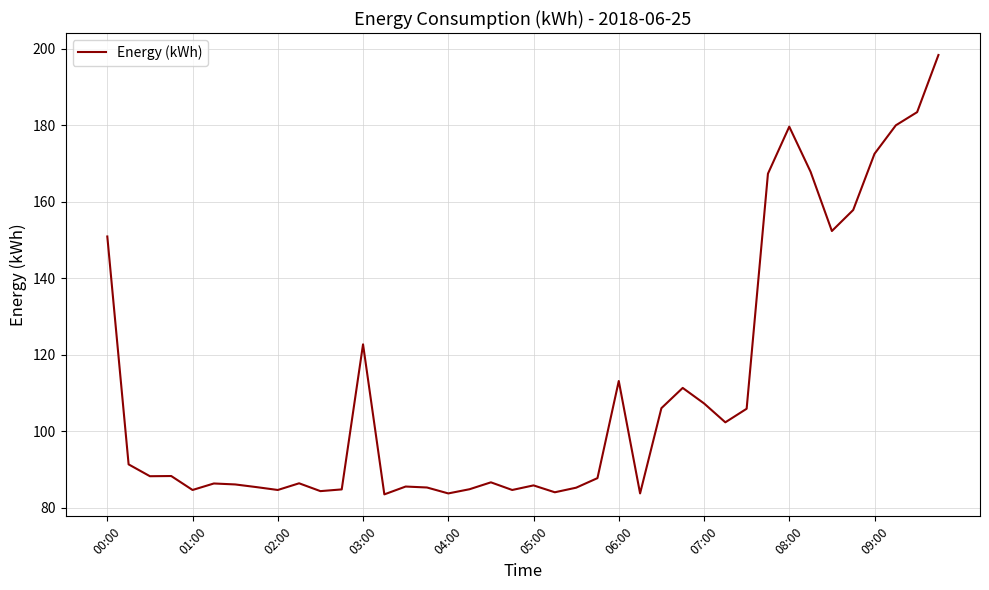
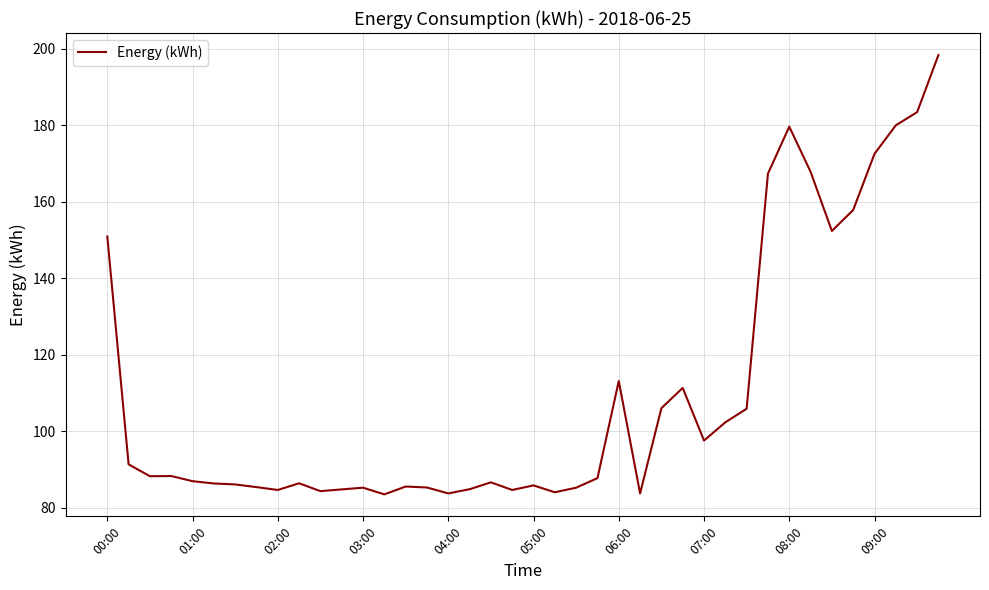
  {
    "00:00": 151,
-   "01:00": 85,
+   "01:00": 87,
    "02:00": 85,
-   "03:00": 123,
+   "03:00": 85,
    "04:00": 84,
    "05:00": 86,
    "06:00": 113,
-   "07:00": 107,
+   "07:00": 98,
    "08:00": 180,
    "09:00": 173
  }
